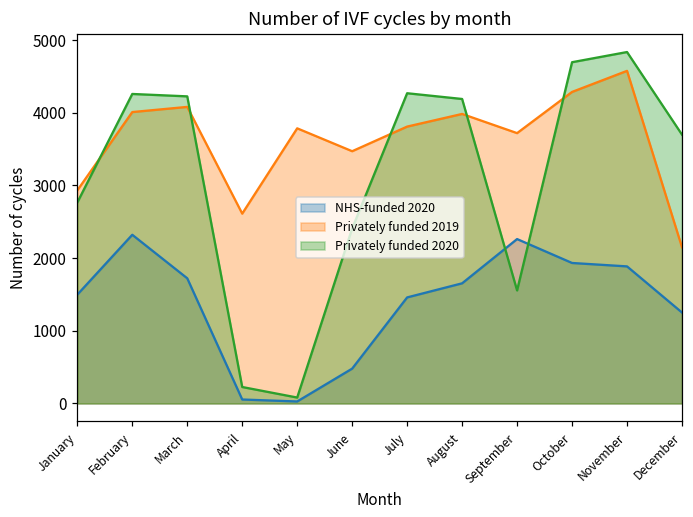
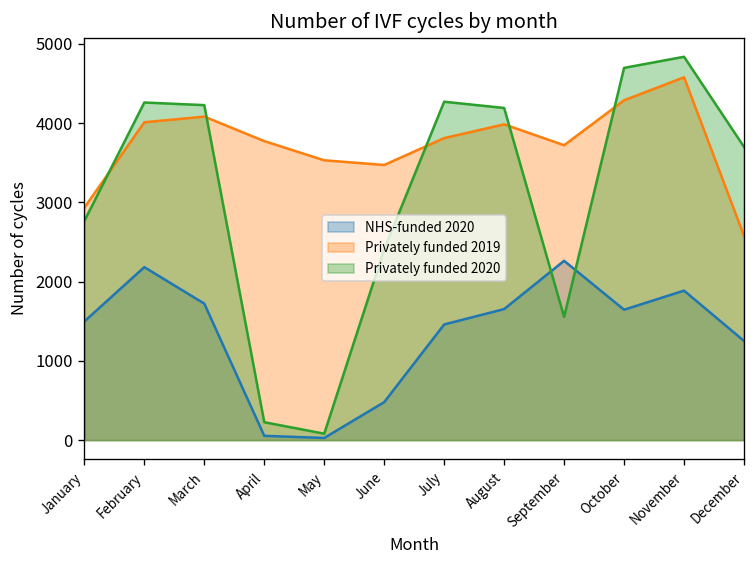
  {
    "NHS-funded 2020": {
      "January": 1500,
-     "February": 2300,
+     "February": 2200,
      "March": 1700,
      "April": 100,
      "May": 0,
      "June": 500,
      "July": 1500,
      "August": 1700,
      "September": 2300,
-     "October": 1900,
+     "October": 1600,
      "November": 1900,
      "December": 1300
    },
    "Privately funded 2019": {
      "January": 2900,
      "February": 4000,
      "March": 4100,
-     "April": 2600,
-     "May": 3800,
+     "April": 3800,
+     "May": 3500,
      "June": 3500,
      "July": 3800,
      "August": 4000,
      "September": 3700,
      "October": 4300,
      "November": 4600,
-     "December": 2100
+     "December": 2600
    },
    "Privately funded 2020": {
      "January": 2800,
      "February": 4300,
      "March": 4200,
      "April": 200,
      "May": 100,
      "June": 2400,
      "August": 4200,
      "September": 1600,
      "October": 4700,
      "November": 4800,
      "December": 3700
    }
  }
